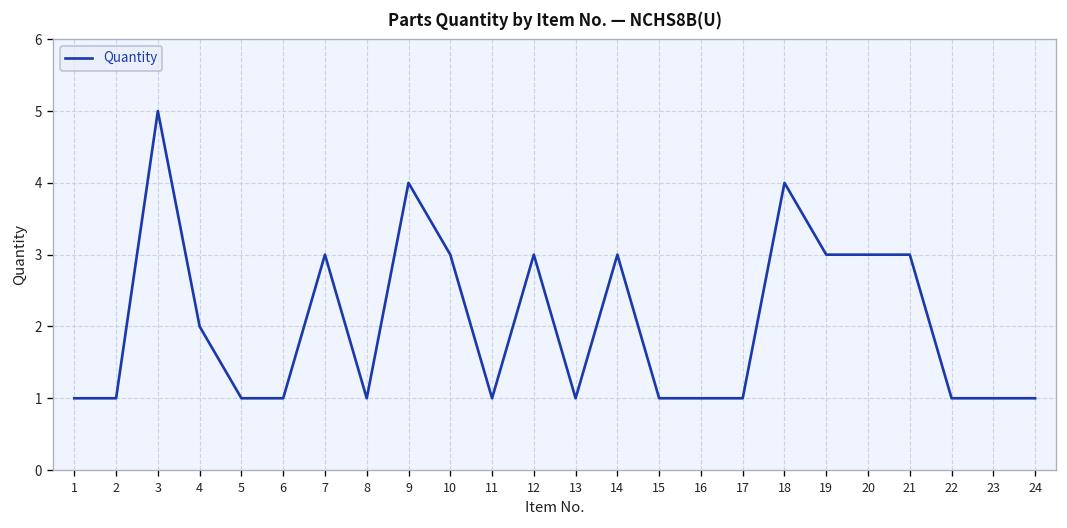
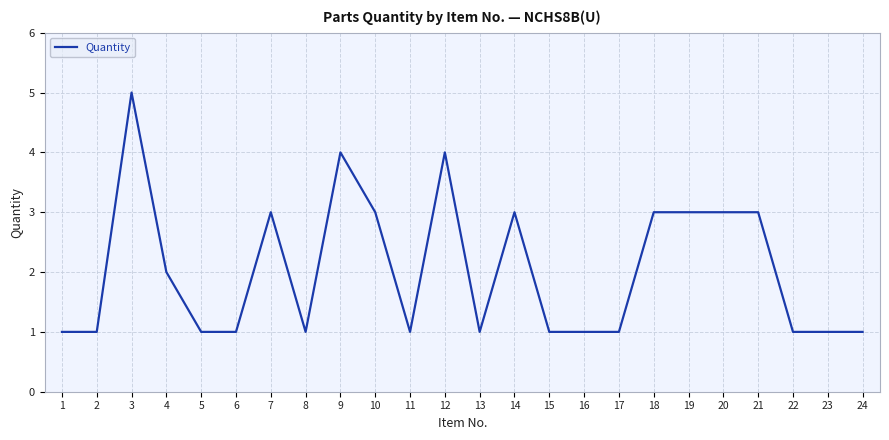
  {
    "1": 1,
    "2": 1,
    "3": 5,
    "4": 2,
    "5": 1,
    "6": 1,
    "7": 3,
    "8": 1,
    "9": 4,
    "10": 3,
    "11": 1,
-   "12": 3,
+   "12": 4,
    "13": 1,
    "14": 3,
    "15": 1,
    "16": 1,
    "17": 1,
-   "18": 4,
+   "18": 3,
    "19": 3,
    "20": 3,
    "21": 3,
    "22": 1,
    "23": 1,
    "24": 1
  }
